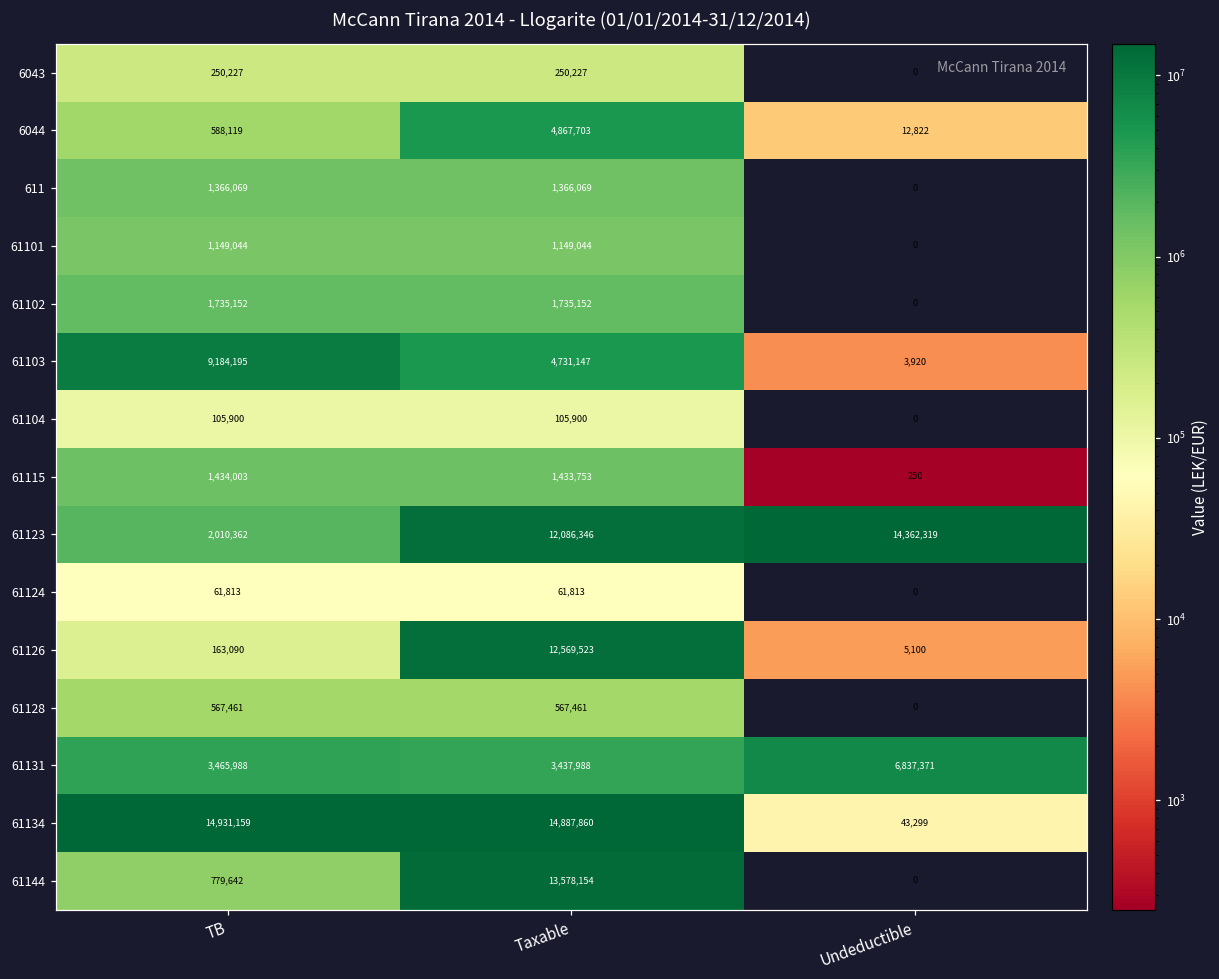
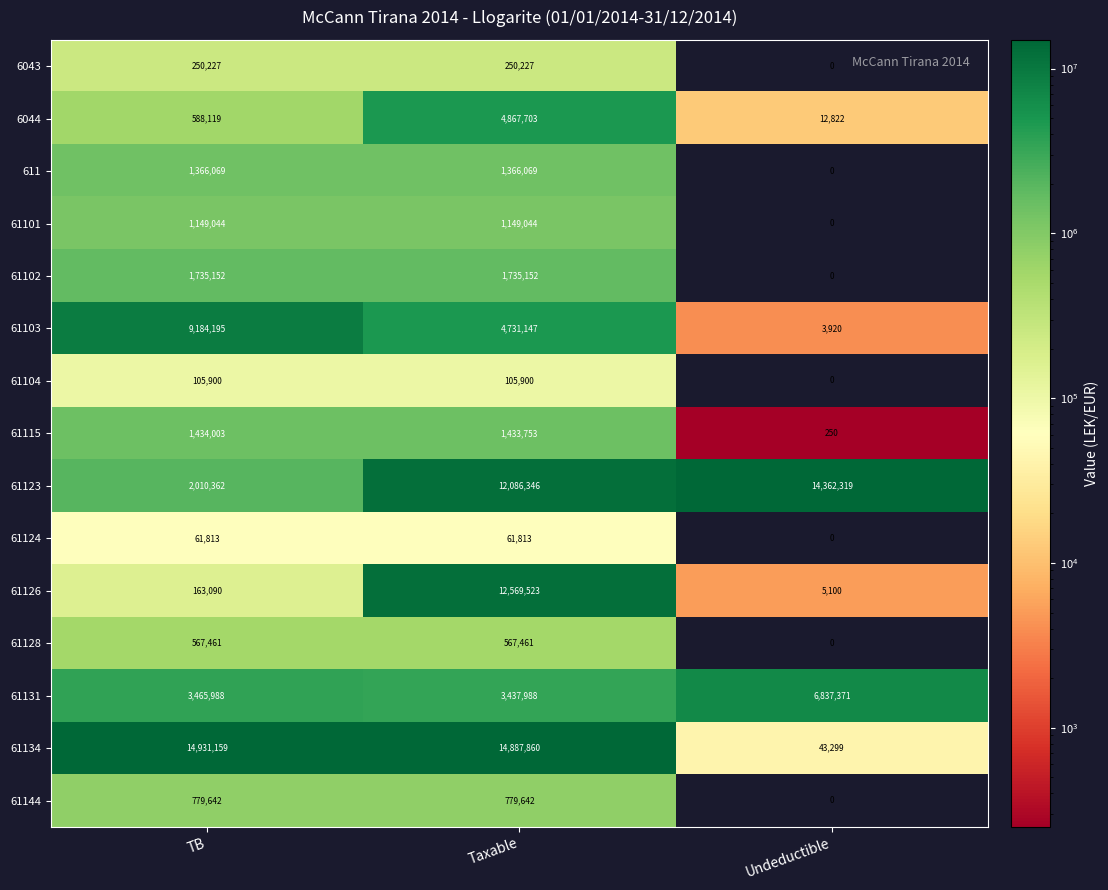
  {
    "6043": {
      "TB": "250,227",
      "Taxable": "250,227",
      "Undeductible": "2014"
    },
    "6044": {
      "TB": "588,119",
      "Taxable": "4,867,703",
      "Undeductible": "12,822"
    },
    "611": {
      "TB": "1,366,069",
      "Taxable": "1,366,069"
    },
    "61101": {
      "TB": "1,149,044",
      "Taxable": "1,149,044"
    },
    "61102": {
      "TB": "1,735,152",
      "Taxable": "1,735,152"
    },
    "61103": {
      "TB": "9,184,195",
      "Taxable": "4,731,147",
      "Undeductible": "3,920"
    },
    "61104": {
      "TB": "105,900",
      "Taxable": "105,900"
    },
    "61115": {
      "TB": "1,434,003",
      "Taxable": "1,433,753",
      "Undeductible": "250"
    },
    "61123": {
      "TB": "2,010,362",
      "Taxable": "12,086,346",
      "Undeductible": "14,362,319"
    },
    "61124": {
      "TB": "61,813",
      "Taxable": "61,813"
    },
    "61126": {
      "TB": "163,090",
      "Taxable": "12,569,523",
      "Undeductible": "5,100"
    },
    "61128": {
      "TB": "567,461",
      "Taxable": "567,461"
    },
    "61131": {
      "TB": "3,465,988",
      "Taxable": "3,437,988",
      "Undeductible": "6,837,371"
    },
    "61134": {
      "TB": "14,931,159",
      "Taxable": "14,887,860",
      "Undeductible": "43,299"
    },
    "61144": {
      "TB": "779,642",
-     "Taxable": "13,578,154"
+     "Taxable": "779,642"
    }
  }
